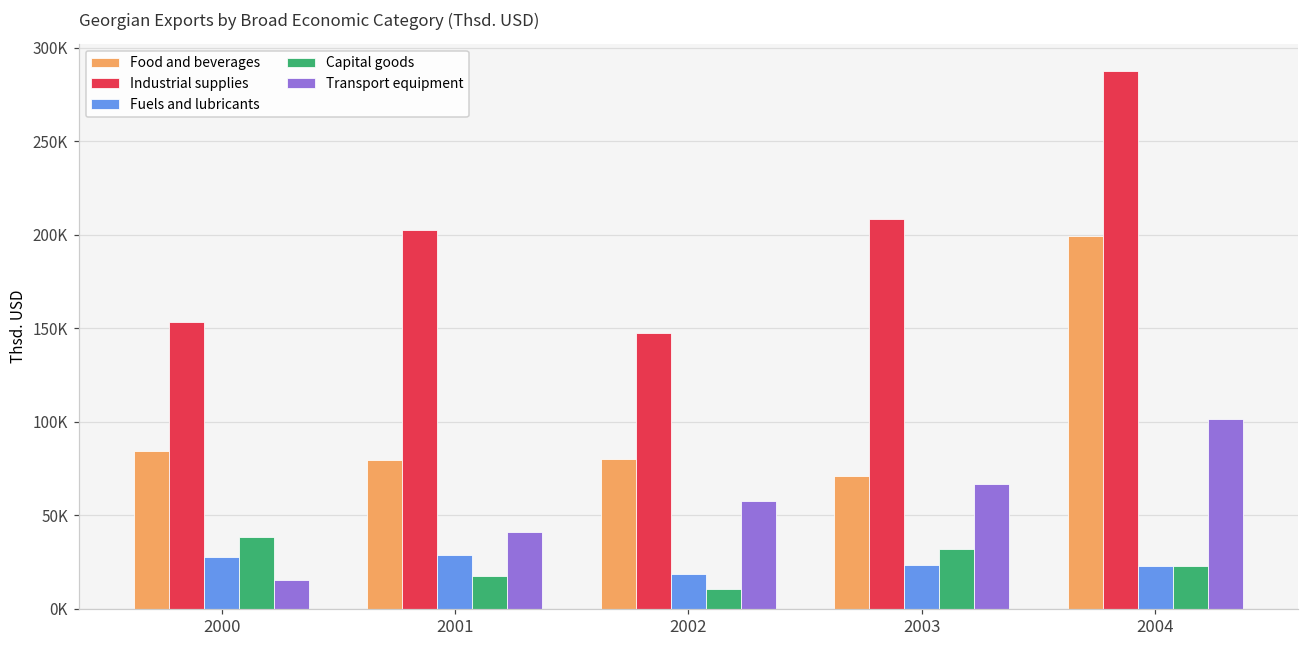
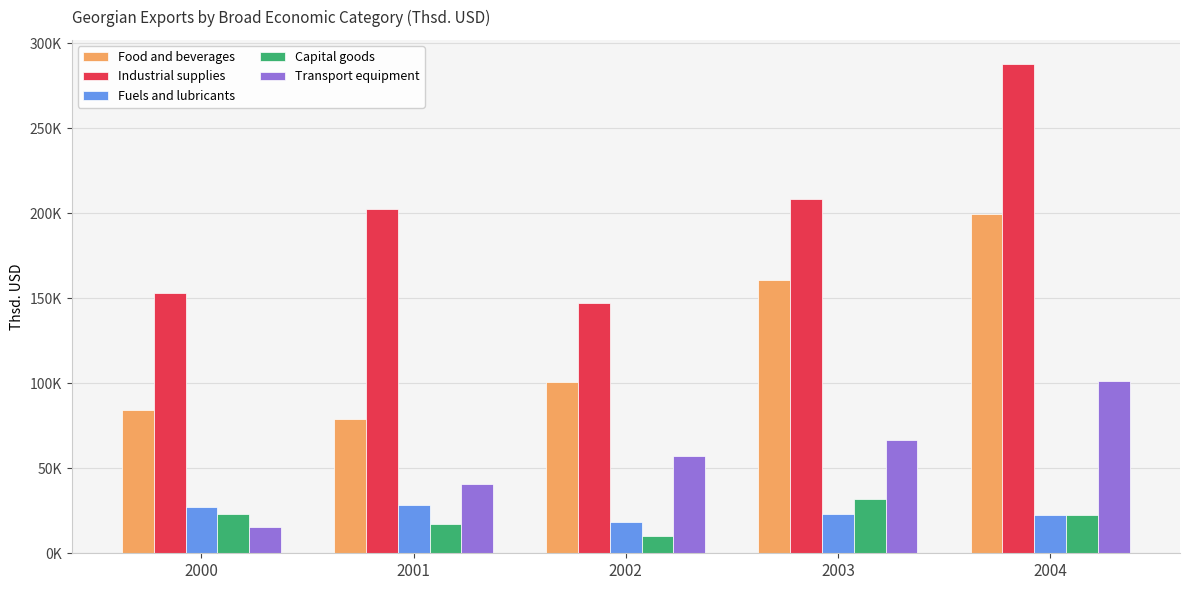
  {
    "Food and beverages": {
      "2000": 84000,
      "2001": 79000,
-     "2002": 80000,
-     "2003": 71000,
+     "2002": 101000,
+     "2003": 161000,
      "2004": 199000
    },
    "Industrial supplies": {
      "2000": 153000,
      "2001": 202000,
      "2002": 147000,
      "2003": 209000,
      "2004": 288000
    },
    "Fuels and lubricants": {
      "2000": 27000,
      "2001": 29000,
      "2002": 19000,
      "2003": 23000,
      "2004": 23000
    },
    "Capital goods": {
-     "2000": 38000,
+     "2000": 23000,
      "2001": 17000,
      "2002": 10000,
      "2003": 32000,
      "2004": 23000
    },
    "Transport equipment": {
      "2000": 15000,
      "2001": 41000,
      "2002": 57000,
      "2003": 67000,
      "2004": 102000
    }
  }
